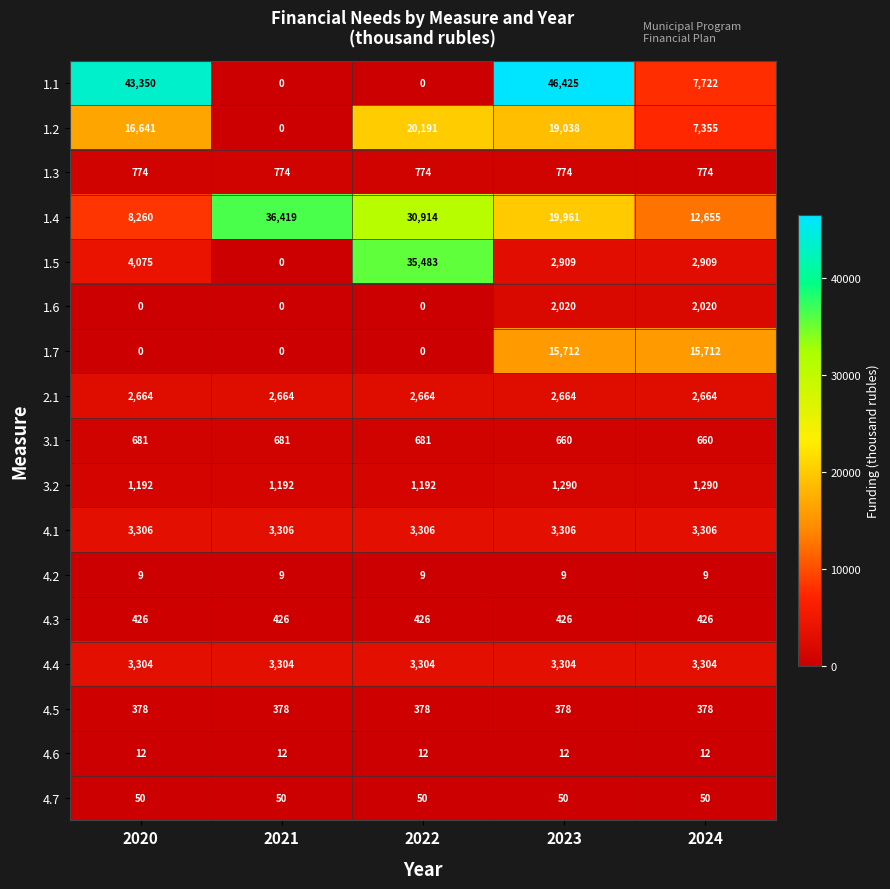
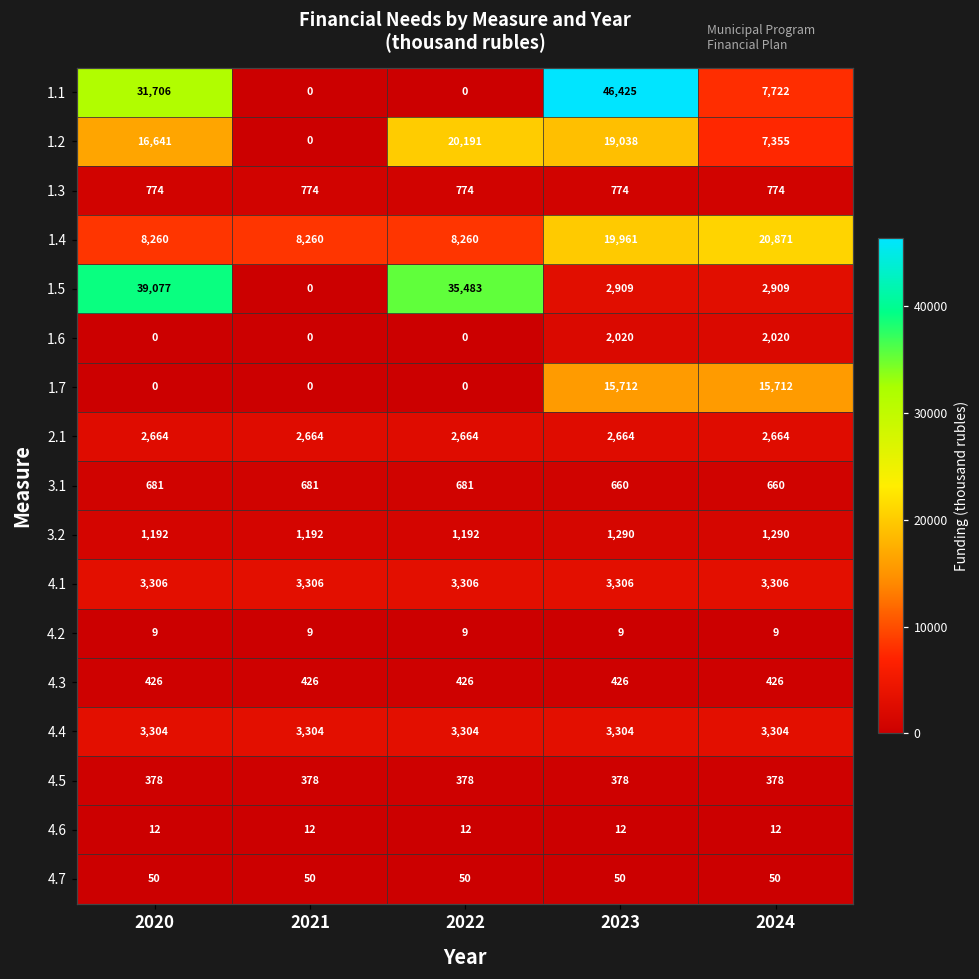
  {
    "1.1": {
-     "2020": "43,350",
+     "2020": "31,706",
      "2021": "0",
      "2022": "0",
      "2023": "46,425",
      "2024": "7,722"
    },
    "1.2": {
      "2020": "16,641",
      "2021": "0",
      "2022": "20,191",
      "2023": "19,038",
      "2024": "7,355"
    },
    "1.3": {
      "2020": "774",
      "2021": "774",
      "2022": "774",
      "2023": "774",
      "2024": "774"
    },
    "1.4": {
      "2020": "8,260",
-     "2021": "36,419",
-     "2022": "30,914",
+     "2021": "8,260",
+     "2022": "8,260",
      "2023": "19,961",
-     "2024": "12,655"
+     "2024": "20,871"
    },
    "1.5": {
-     "2020": "4,075",
+     "2020": "39,077",
      "2021": "0",
      "2022": "35,483",
      "2023": "2,909",
      "2024": "2,909"
    },
    "1.6": {
      "2020": "0",
      "2021": "0",
      "2022": "0",
      "2023": "2,020",
      "2024": "2,020"
    },
    "1.7": {
      "2020": "0",
      "2021": "0",
      "2022": "0",
      "2023": "15,712",
      "2024": "15,712"
    },
    "2.1": {
      "2020": "2,664",
      "2021": "2,664",
      "2022": "2,664",
      "2023": "2,664",
      "2024": "2,664"
    },
    "3.1": {
      "2020": "681",
      "2021": "681",
      "2022": "681",
      "2023": "660",
      "2024": "660"
    },
    "3.2": {
      "2020": "1,192",
      "2021": "1,192",
      "2022": "1,192",
      "2023": "1,290",
      "2024": "1,290"
    },
    "4.1": {
      "2020": "3,306",
      "2021": "3,306",
      "2022": "3,306",
      "2023": "3,306",
      "2024": "3,306"
    },
    "4.2": {
      "2020": "9",
      "2021": "9",
      "2022": "9",
      "2023": "9",
      "2024": "9"
    },
    "4.3": {
      "2020": "426",
      "2021": "426",
      "2022": "426",
      "2023": "426",
      "2024": "426"
    },
    "4.4": {
      "2020": "3,304",
      "2021": "3,304",
      "2022": "3,304",
      "2023": "3,304",
      "2024": "3,304"
    },
    "4.5": {
      "2020": "378",
      "2021": "378",
      "2022": "378",
      "2023": "378",
      "2024": "378"
    },
    "4.6": {
      "2020": "12",
      "2021": "12",
      "2022": "12",
      "2023": "12",
      "2024": "12"
    },
    "4.7": {
      "2020": "50",
      "2021": "50",
      "2022": "50",
      "2023": "50",
      "2024": "50"
    }
  }
